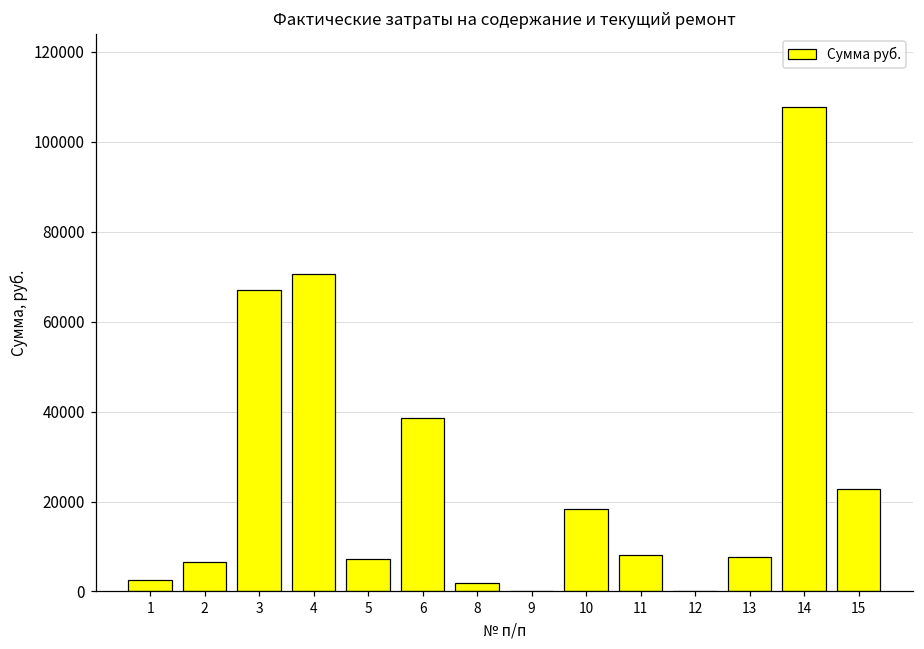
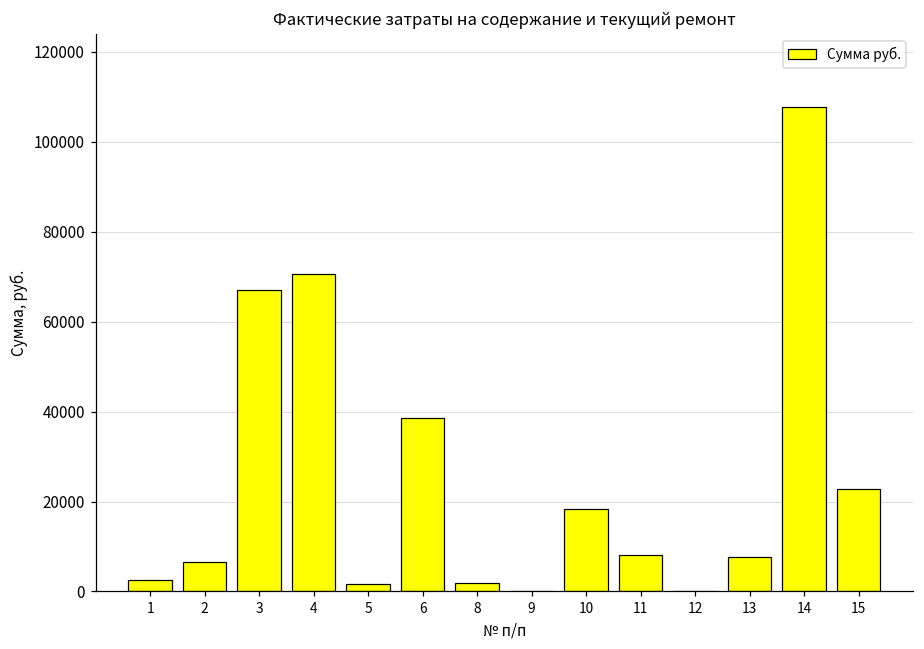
  {
    "1": 3000,
    "2": 6000,
    "3": 67000,
    "4": 71000,
-   "5": 7000,
+   "5": 2000,
    "6": 39000,
    "8": 2000,
    "9": 0,
    "10": 18000,
    "11": 8000,
    "12": 0,
    "13": 8000,
    "14": 108000,
    "15": 23000
  }
